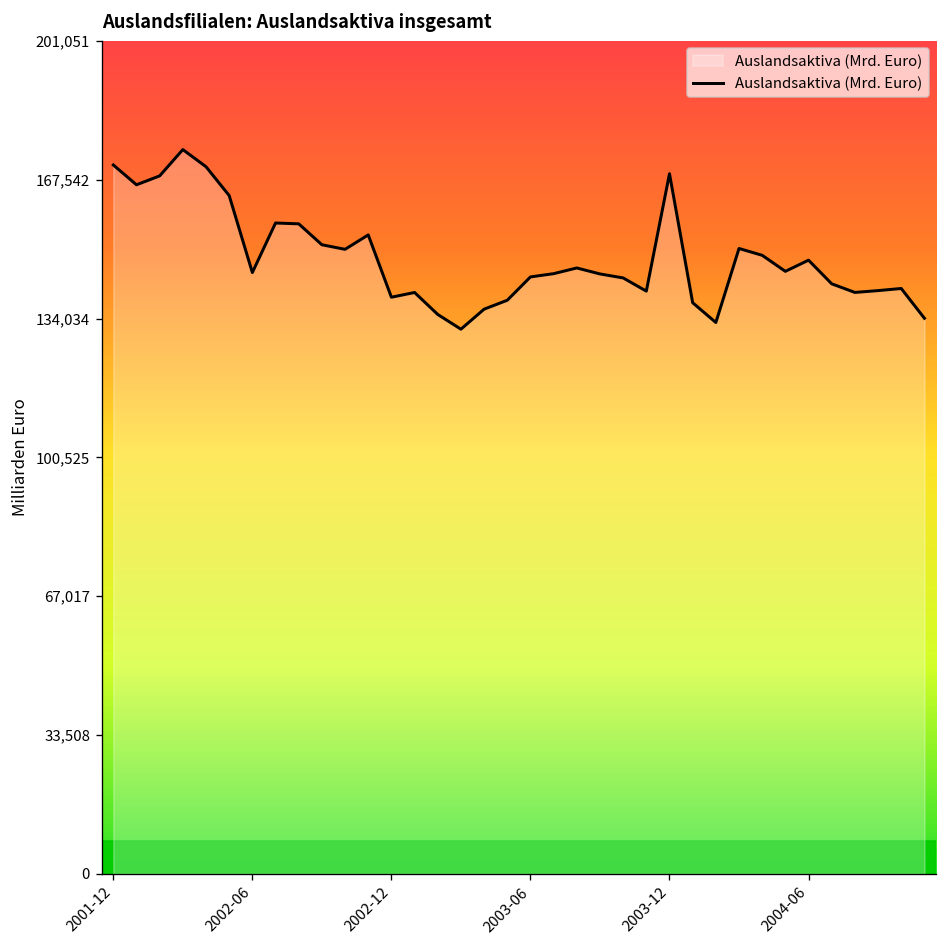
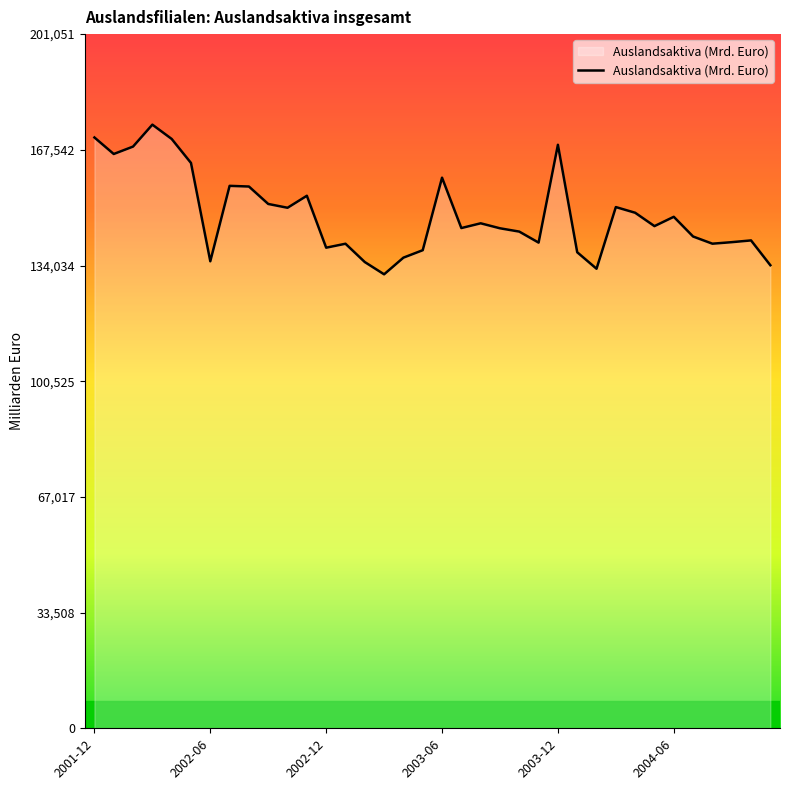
  {
    "2001-12": "171,000",
-   "2002-06": "145,000",
+   "2002-06": "135,000",
    "2002-12": "139,000",
-   "2003-06": "144,000",
+   "2003-06": "159,000",
    "2003-12": "169,000",
    "2004-06": "148,000"
  }
